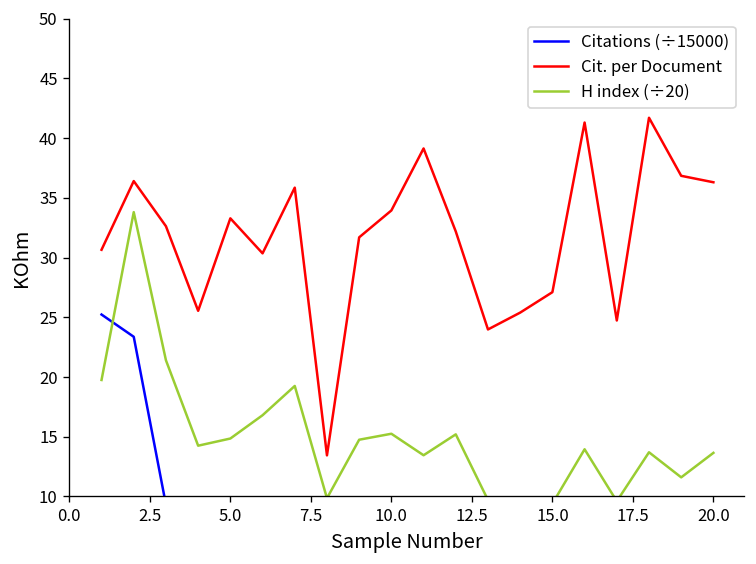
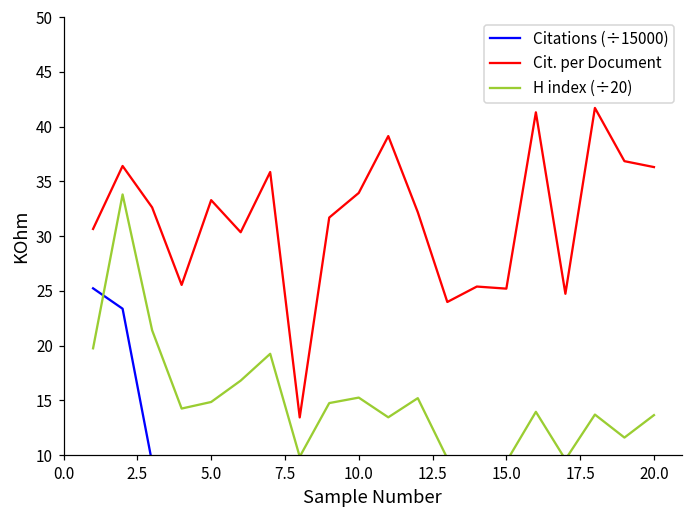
  {
    "Cit. per Document": {
      "5.0": 33,
      "10.0": 34,
-     "15.0": 27,
+     "15.0": 25,
      "20.0": 36
    },
    "H index (÷20)": {
      "5.0": 15,
      "10.0": 15,
      "20.0": 14
    }
  }
